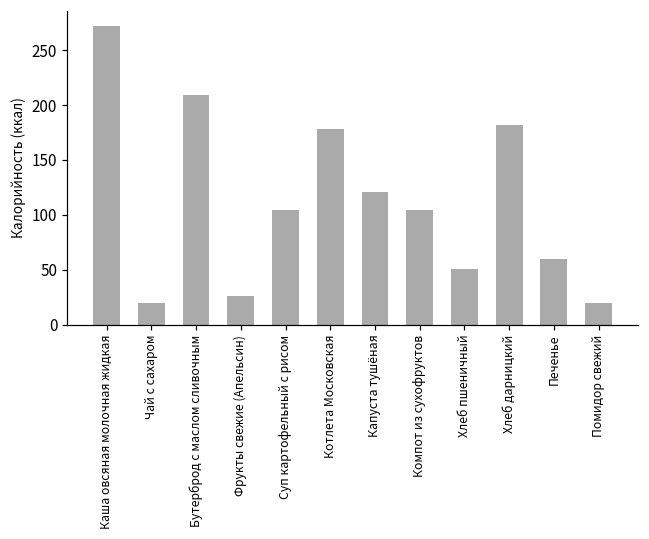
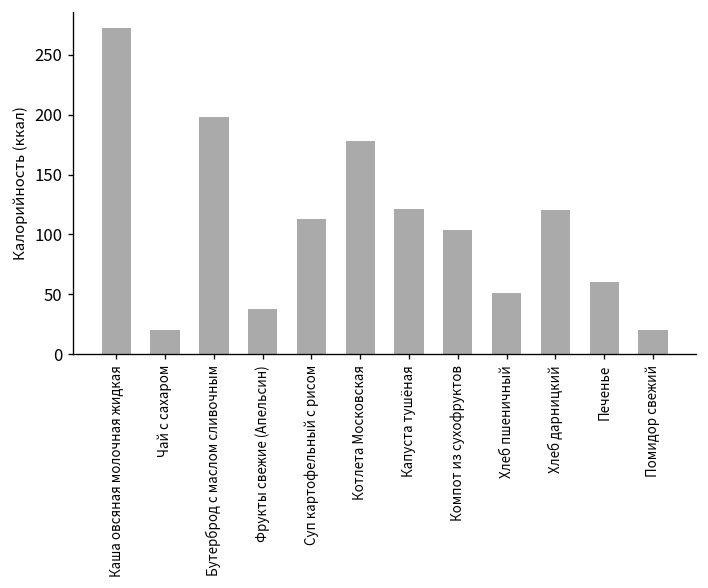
  {
    "Каша овсяная молочная жидкая": 270,
    "Чай с сахаром": 20,
-   "Бутерброд с маслом сливочным": 210,
-   "Фрукты свежие (Апельсин)": 30,
-   "Суп картофельный с рисом": 100,
+   "Бутерброд с маслом сливочным": 200,
+   "Фрукты свежие (Апельсин)": 40,
+   "Суп картофельный с рисом": 110,
    "Котлета Московская": 180,
    "Капуста тушёная": 120,
    "Компот из сухофруктов": 100,
    "Хлеб пшеничный": 50,
-   "Хлеб дарницкий": 180,
+   "Хлеб дарницкий": 120,
    "Печенье": 60,
    "Помидор свежий": 20
  }
